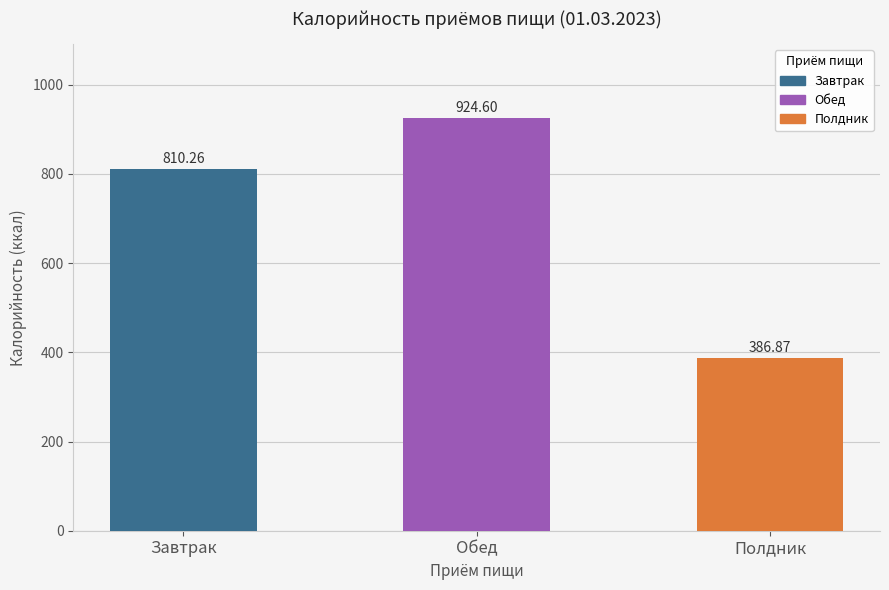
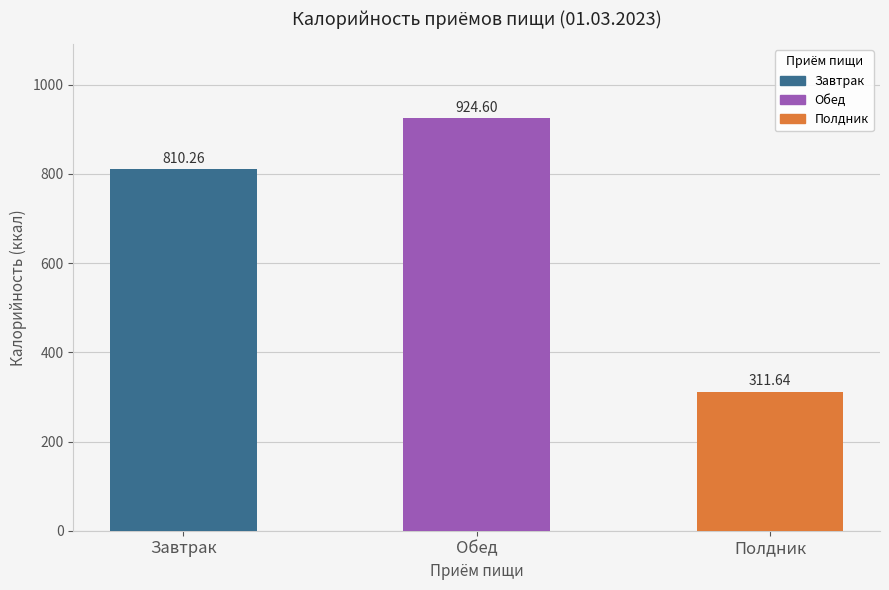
  {
    "Завтрак": 810.26,
    "Обед": 924.60,
-   "Полдник": 386.87
+   "Полдник": 311.64
  }
